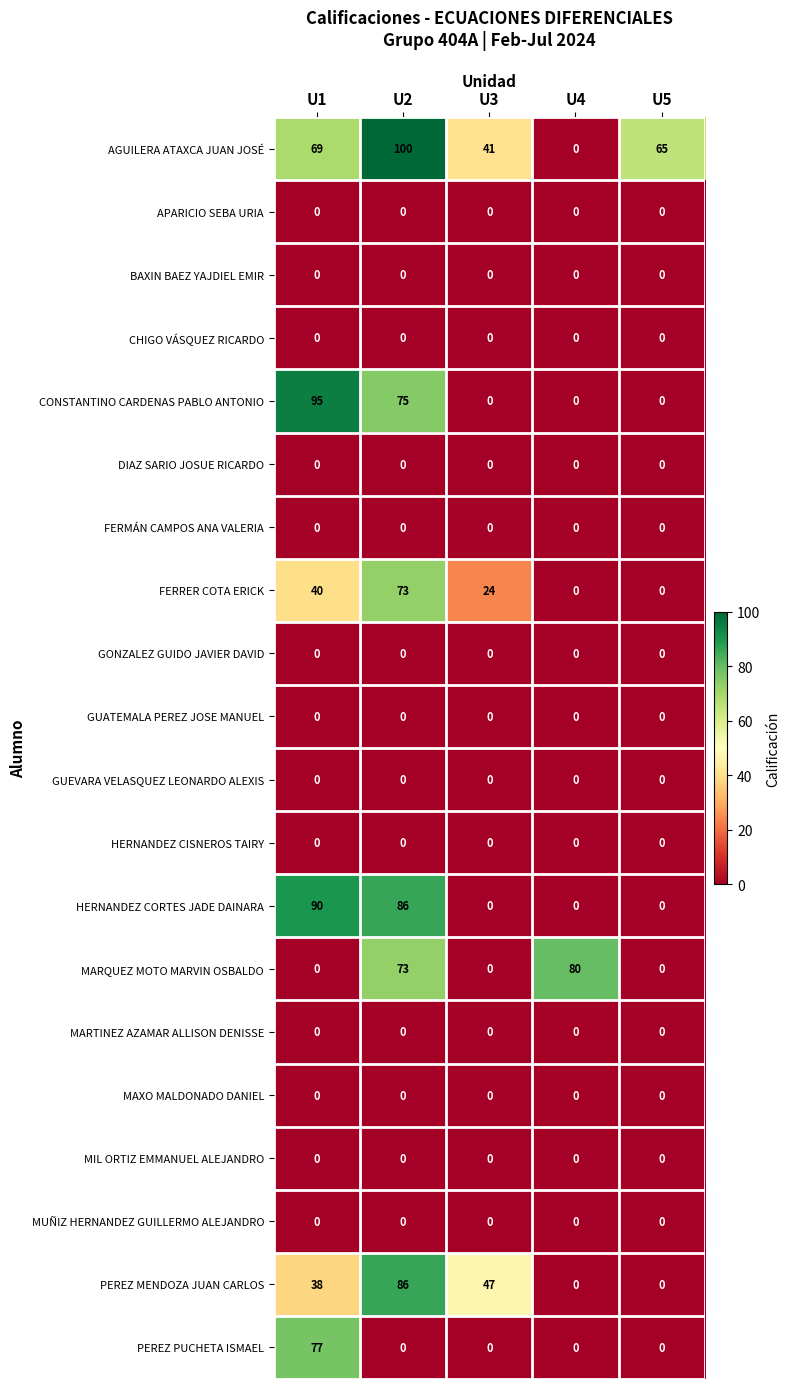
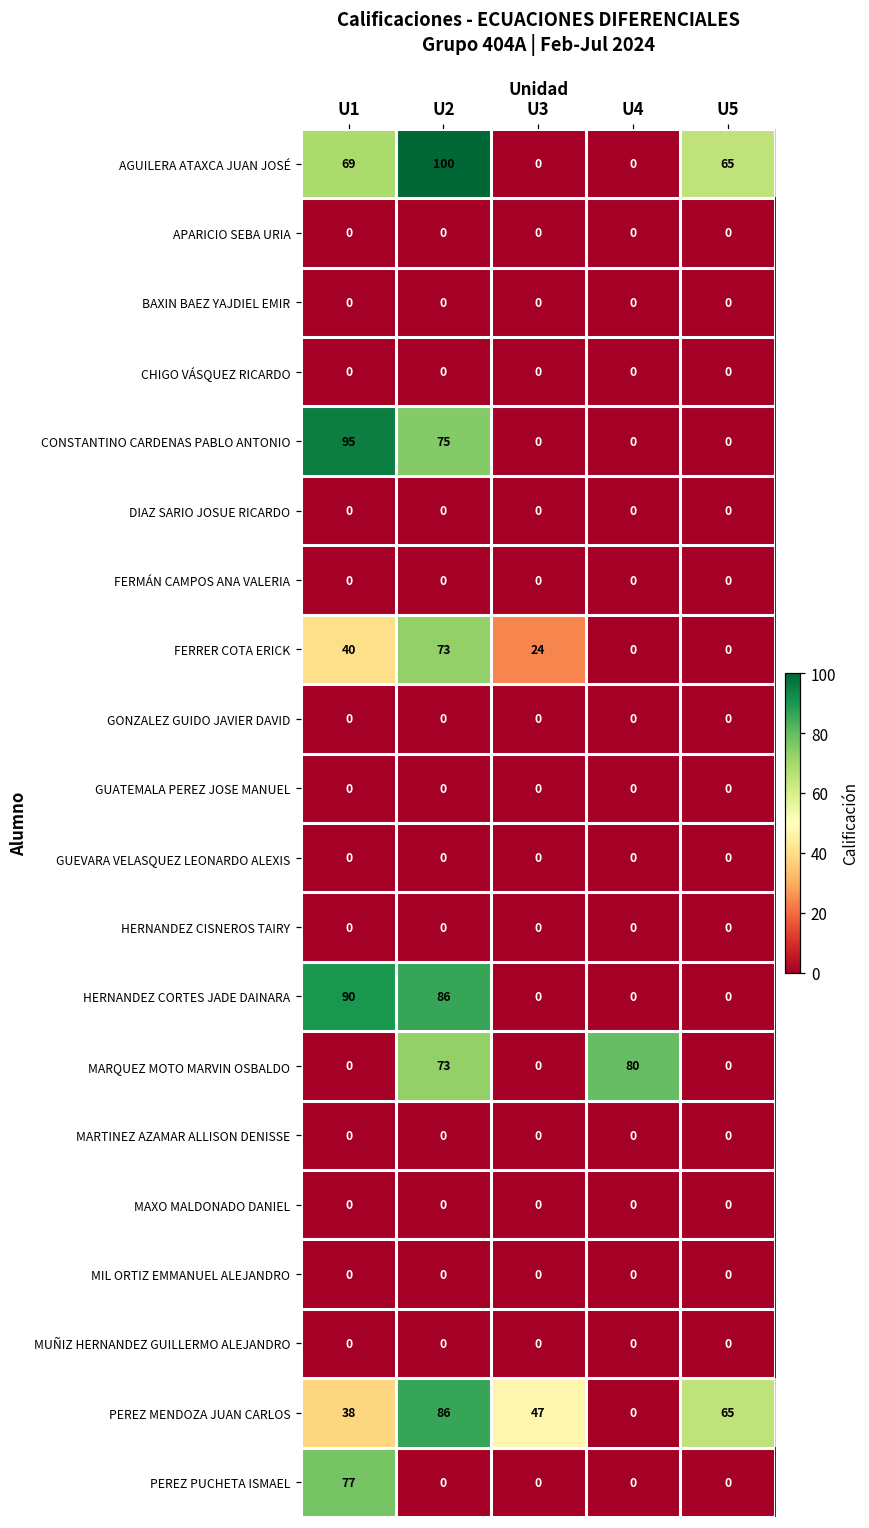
  {
    "AGUILERA ATAXCA JUAN JOSÉ": {
      "U1": 69,
      "U2": 100,
-     "U3": 41,
+     "U3": 0,
      "U4": 0,
      "U5": 65
    },
    "APARICIO SEBA URIA": {
      "U1": 0,
      "U2": 0,
      "U3": 0,
      "U4": 0,
      "U5": 0
    },
    "BAXIN BAEZ YAJDIEL EMIR": {
      "U1": 0,
      "U2": 0,
      "U3": 0,
      "U4": 0,
      "U5": 0
    },
    "CHIGO VÁSQUEZ RICARDO": {
      "U1": 0,
      "U2": 0,
      "U3": 0,
      "U4": 0,
      "U5": 0
    },
    "CONSTANTINO CARDENAS PABLO ANTONIO": {
      "U1": 95,
      "U2": 75,
      "U3": 0,
      "U4": 0,
      "U5": 0
    },
    "DIAZ SARIO JOSUE RICARDO": {
      "U1": 0,
      "U2": 0,
      "U3": 0,
      "U4": 0,
      "U5": 0
    },
    "FERMÁN CAMPOS ANA VALERIA": {
      "U1": 0,
      "U2": 0,
      "U3": 0,
      "U4": 0,
      "U5": 0
    },
    "FERRER COTA ERICK": {
      "U1": 40,
      "U2": 73,
      "U3": 24,
      "U4": 0,
      "U5": 0
    },
    "GONZALEZ GUIDO JAVIER DAVID": {
      "U1": 0,
      "U2": 0,
      "U3": 0,
      "U4": 0,
      "U5": 0
    },
    "GUATEMALA PEREZ JOSE MANUEL": {
      "U1": 0,
      "U2": 0,
      "U3": 0,
      "U4": 0,
      "U5": 0
    },
    "GUEVARA VELASQUEZ LEONARDO ALEXIS": {
      "U1": 0,
      "U2": 0,
      "U3": 0,
      "U4": 0,
      "U5": 0
    },
    "HERNANDEZ CISNEROS TAIRY": {
      "U1": 0,
      "U2": 0,
      "U3": 0,
      "U4": 0,
      "U5": 0
    },
    "HERNANDEZ CORTES JADE DAINARA": {
      "U1": 90,
      "U2": 86,
      "U3": 0,
      "U4": 0,
      "U5": 0
    },
    "MARQUEZ MOTO MARVIN OSBALDO": {
      "U1": 0,
      "U2": 73,
      "U3": 0,
      "U4": 80,
      "U5": 0
    },
    "MARTINEZ AZAMAR ALLISON DENISSE": {
      "U1": 0,
      "U2": 0,
      "U3": 0,
      "U4": 0,
      "U5": 0
    },
    "MAXO MALDONADO DANIEL": {
      "U1": 0,
      "U2": 0,
      "U3": 0,
      "U4": 0,
      "U5": 0
    },
    "MIL ORTIZ EMMANUEL ALEJANDRO": {
      "U1": 0,
      "U2": 0,
      "U3": 0,
      "U4": 0,
      "U5": 0
    },
    "MUÑIZ HERNANDEZ GUILLERMO ALEJANDRO": {
      "U1": 0,
      "U2": 0,
      "U3": 0,
      "U4": 0,
      "U5": 0
    },
    "PEREZ MENDOZA JUAN CARLOS": {
      "U1": 38,
      "U2": 86,
      "U3": 47,
      "U4": 0,
-     "U5": 0
+     "U5": 65
    },
    "PEREZ PUCHETA ISMAEL": {
      "U1": 77,
      "U2": 0,
      "U3": 0,
      "U4": 0,
      "U5": 0
    }
  }
